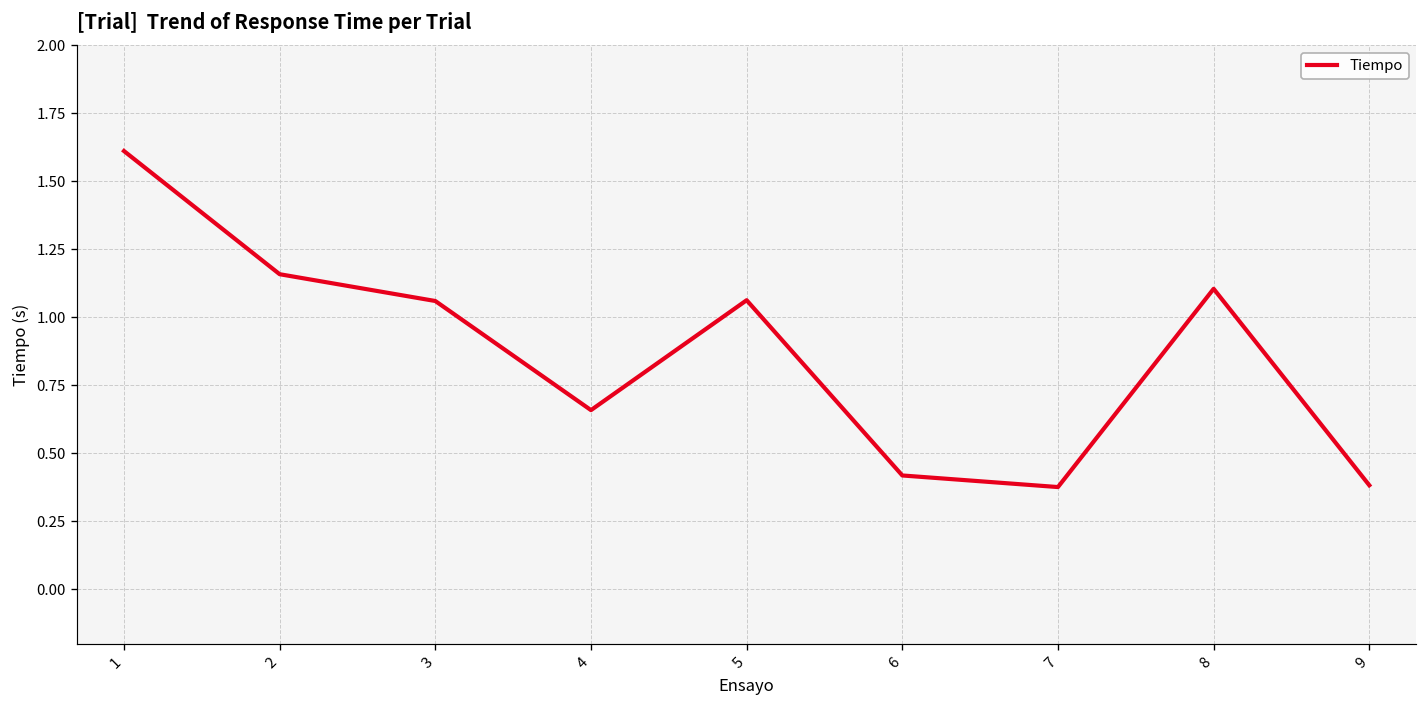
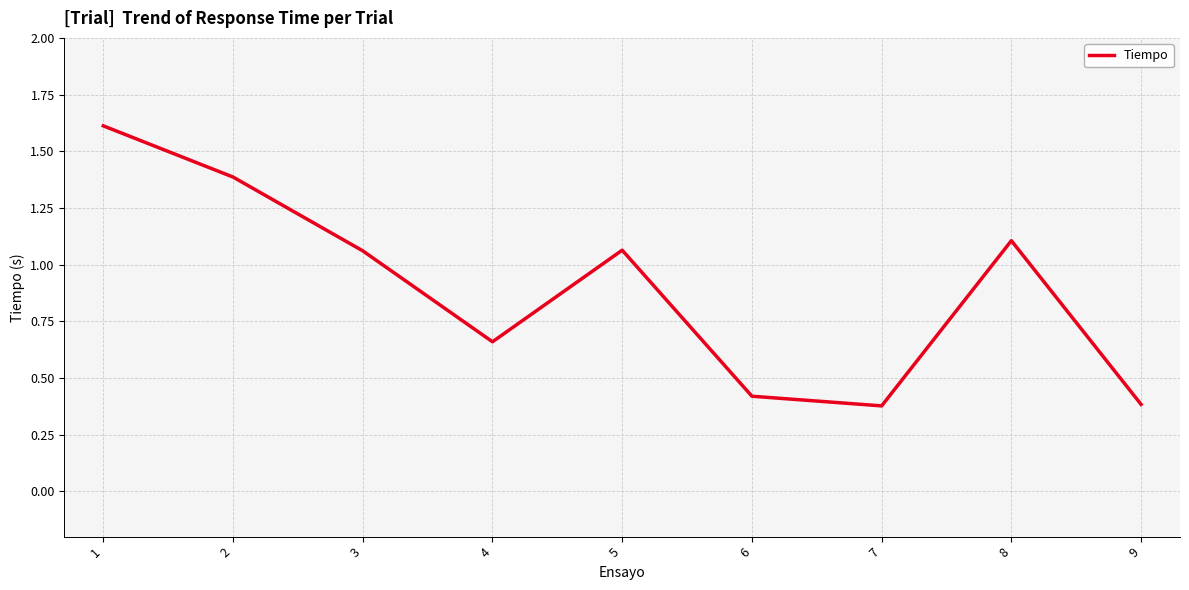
  {
    "1": 1.61,
-   "2": 1.16,
+   "2": 1.39,
    "3": 1.06,
    "4": 0.66,
    "5": 1.06,
    "6": 0.42,
    "7": 0.38,
    "8": 1.11,
    "9": 0.38
  }
